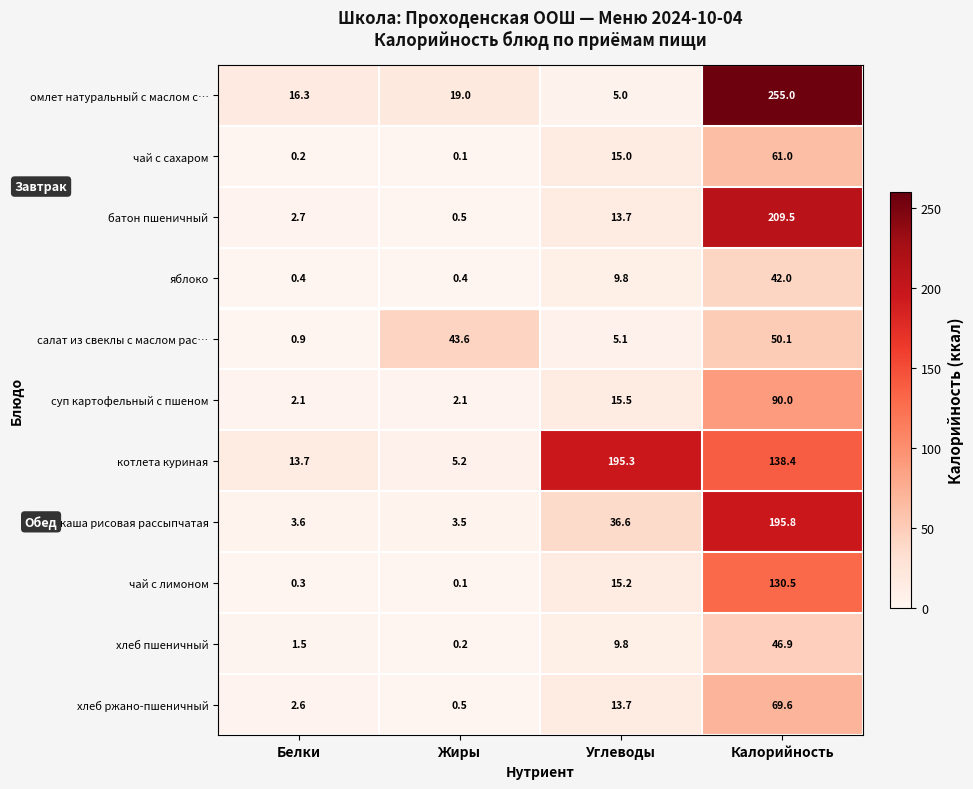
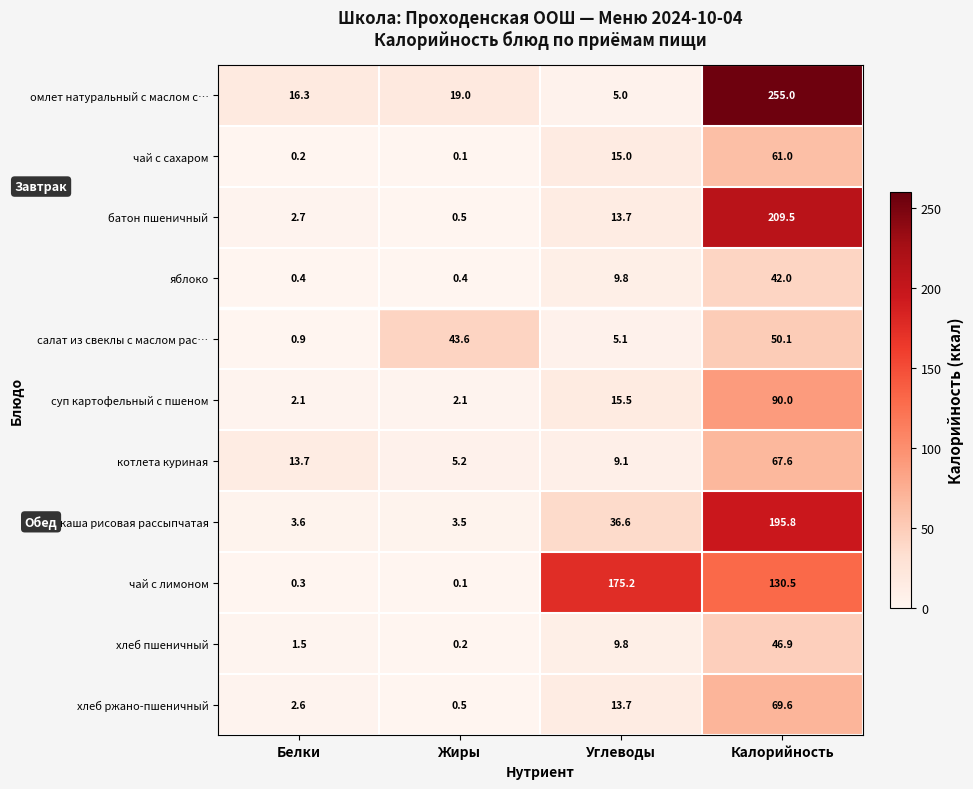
  {
    "омлет натуральный с маслом с…": {
      "Белки": 16.3,
      "Жиры": 19.0,
      "Углеводы": 5.0,
      "Калорийность": 255.0
    },
    "чай с сахаром": {
      "Белки": 0.2,
      "Жиры": 0.1,
      "Углеводы": 15.0,
      "Калорийность": 61.0
    },
    "батон пшеничный": {
      "Белки": 2.7,
      "Жиры": 0.5,
      "Углеводы": 13.7,
      "Калорийность": 209.5
    },
    "яблоко": {
      "Белки": 0.4,
      "Жиры": 0.4,
      "Углеводы": 9.8,
      "Калорийность": 42.0
    },
    "салат из свеклы с маслом рас…": {
      "Белки": 0.9,
      "Жиры": 43.6,
      "Углеводы": 5.1,
      "Калорийность": 50.1
    },
    "суп картофельный с пшеном": {
      "Белки": 2.1,
      "Жиры": 2.1,
      "Углеводы": 15.5,
      "Калорийность": 90.0
    },
    "котлета куриная": {
      "Белки": 13.7,
      "Жиры": 5.2,
-     "Углеводы": 195.3,
-     "Калорийность": 138.4
+     "Углеводы": 9.1,
+     "Калорийность": 67.6
    },
    "каша рисовая рассыпчатая": {
      "Белки": 3.6,
      "Жиры": 3.5,
      "Углеводы": 36.6,
      "Калорийность": 195.8
    },
    "чай с лимоном": {
      "Белки": 0.3,
      "Жиры": 0.1,
-     "Углеводы": 15.2,
+     "Углеводы": 175.2,
      "Калорийность": 130.5
    },
    "хлеб пшеничный": {
      "Белки": 1.5,
      "Жиры": 0.2,
      "Углеводы": 9.8,
      "Калорийность": 46.9
    },
    "хлеб ржано-пшеничный": {
      "Белки": 2.6,
      "Жиры": 0.5,
      "Углеводы": 13.7,
      "Калорийность": 69.6
    }
  }
